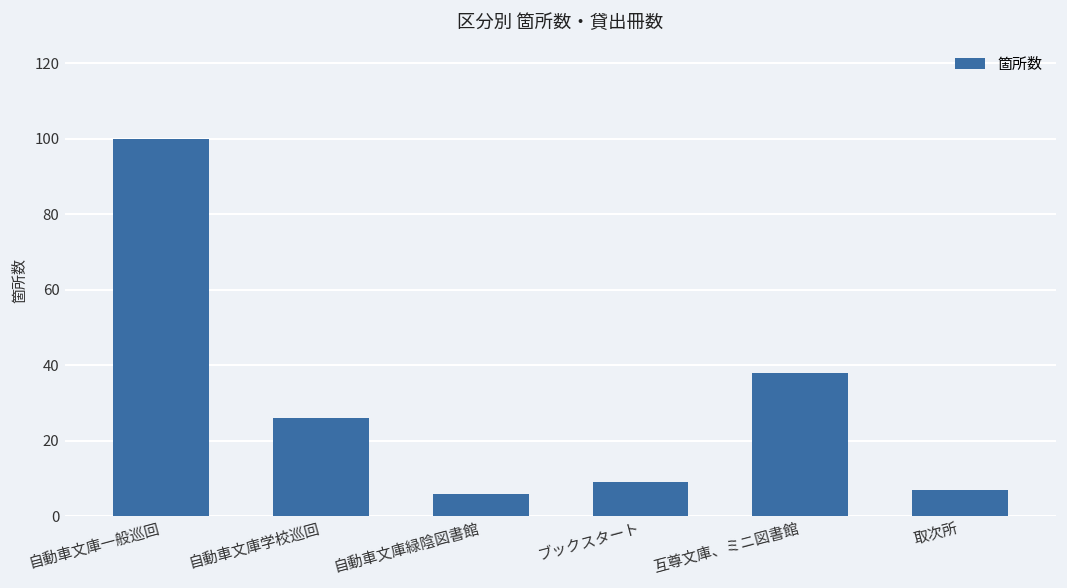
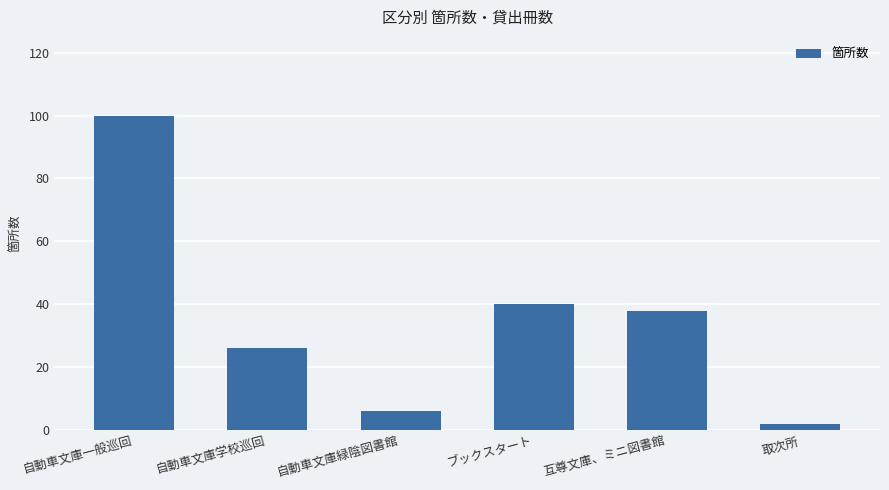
  {
    "自動車文庫一般巡回": 100,
    "自動車文庫学校巡回": 26,
    "自動車文庫緑陰図書館": 6,
-   "ブックスタート": 9,
+   "ブックスタート": 40,
    "互尊文庫、ミニ図書館": 38,
-   "取次所": 7
+   "取次所": 2
  }
